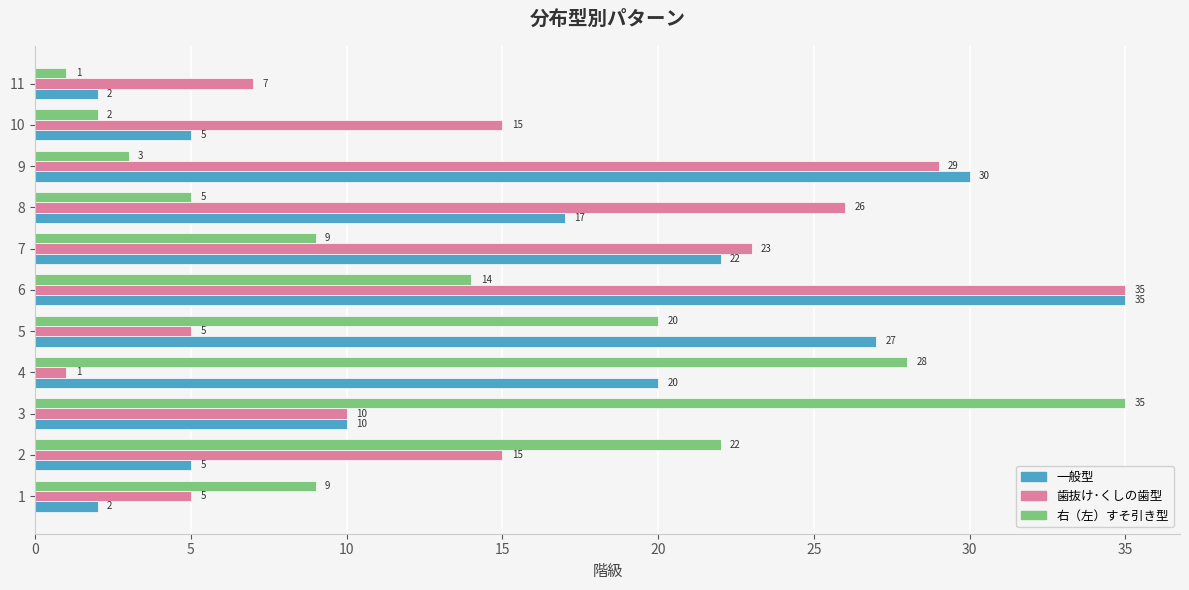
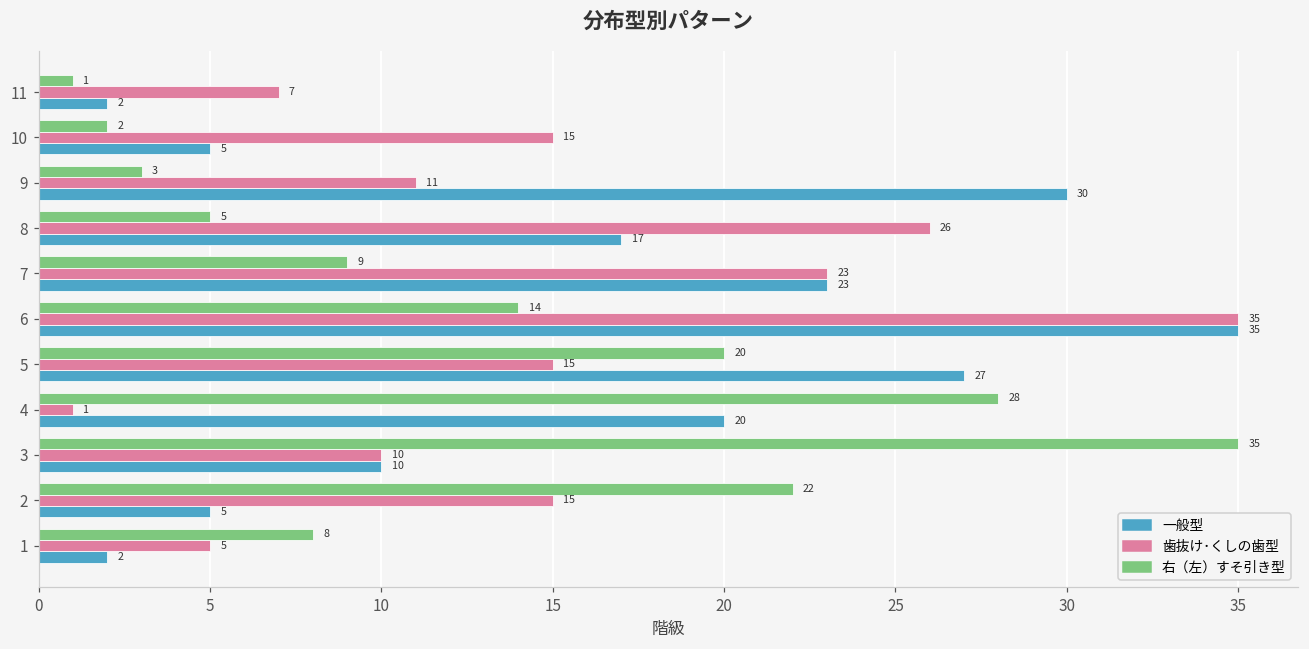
  {
    "一般型": {
      "11": 2,
      "10": 5,
      "9": 30,
      "8": 17,
-     "7": 22,
+     "7": 23,
      "6": 35,
      "5": 27,
      "4": 20,
      "3": 10,
      "2": 5,
      "1": 2
    },
    "歯抜け･くしの歯型": {
      "11": 7,
      "10": 15,
-     "9": 29,
+     "9": 11,
      "8": 26,
      "7": 23,
      "6": 35,
-     "5": 5,
+     "5": 15,
      "4": 1,
      "3": 10,
      "2": 15,
      "1": 5
    },
    "右（左）すそ引き型": {
      "11": 1,
      "10": 2,
      "9": 3,
      "8": 5,
      "7": 9,
      "6": 14,
      "5": 20,
      "4": 28,
      "3": 35,
      "2": 22,
-     "1": 9
+     "1": 8
    }
  }
